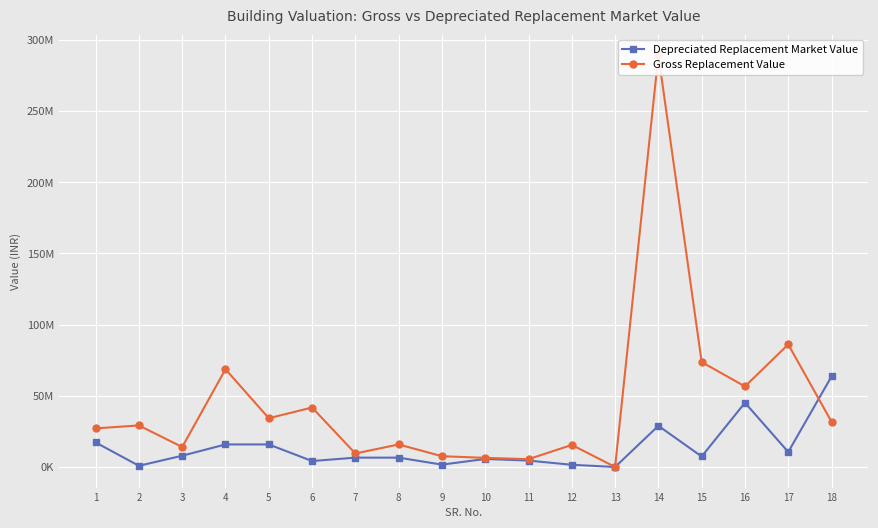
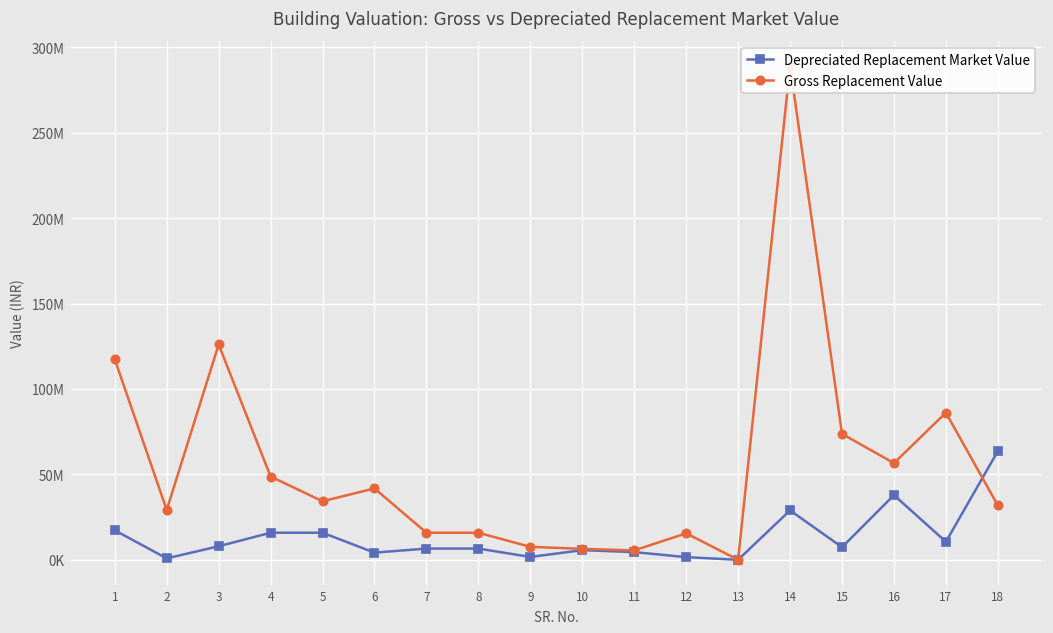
  {
    "Depreciated Replacement Market Value": {
      "1": 17000000,
      "2": 1000000,
      "3": 8000000,
      "4": 16000000,
      "5": 16000000,
      "6": 4000000,
      "7": 7000000,
      "8": 7000000,
      "9": 2000000,
      "12": 2000000,
      "14": 29000000,
      "15": 7000000,
-     "16": 45000000,
+     "16": 38000000,
      "17": 11000000,
      "18": 64000000
    },
    "Gross Replacement Value": {
-     "1": 27000000,
+     "1": 117000000,
      "2": 29000000,
-     "3": 14000000,
-     "4": 69000000,
+     "3": 126000000,
+     "4": 49000000,
      "5": 34000000,
      "6": 42000000,
-     "7": 9000000,
+     "7": 16000000,
      "8": 16000000,
      "9": 8000000,
      "12": 16000000,
      "15": 74000000,
      "16": 57000000,
      "17": 86000000,
      "18": 32000000
    }
  }
